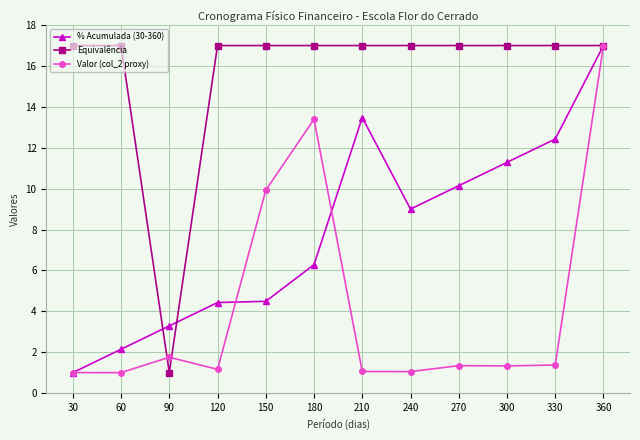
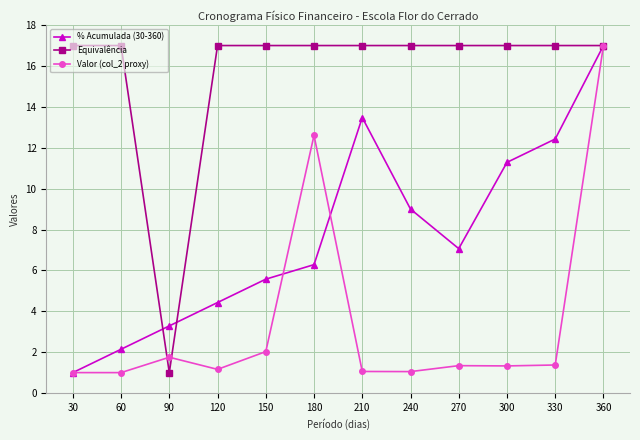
  {
    "% Acumulada (30-360)": {
      "60": 2.1,
      "90": 3.3,
      "120": 4.4,
-     "150": 4.5,
+     "150": 5.6,
      "180": 6.3,
      "210": 13.5,
      "240": 9.0,
-     "270": 10.1,
+     "270": 7.1,
      "300": 11.3,
      "330": 12.4
    },
    "Equivalência": {
      "90": 1.0,
      "120": 17.0,
      "150": 17.0,
      "180": 17.0,
      "210": 17.0,
      "240": 17.0,
      "270": 17.0,
      "300": 17.0,
      "330": 17.0
    },
    "Valor (col_2 proxy)": {
      "60": 1.0,
      "90": 1.8,
      "120": 1.2,
-     "150": 9.9,
-     "180": 13.4,
+     "150": 2.0,
+     "180": 12.6,
      "210": 1.1,
      "240": 1.1,
      "270": 1.3,
      "300": 1.3,
      "330": 1.4
    }
  }
